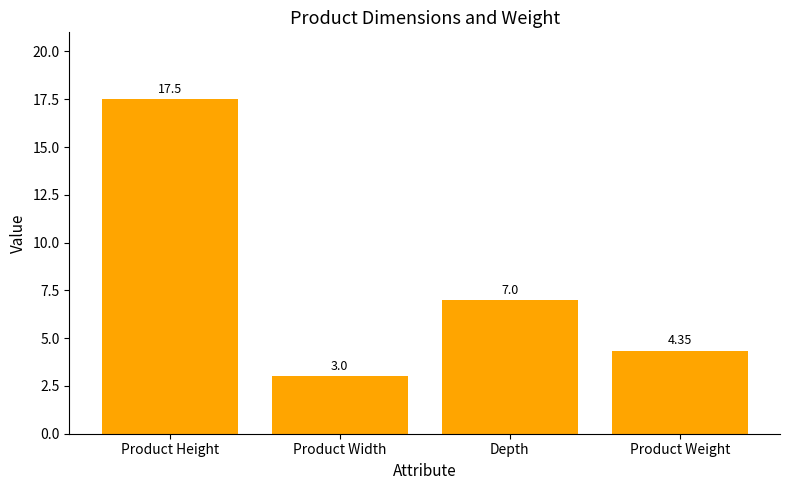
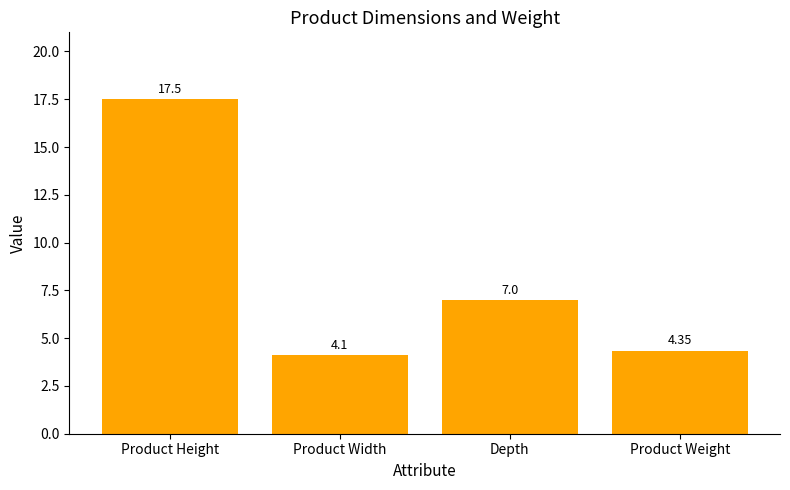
  {
    "Product Height": 17.5,
-   "Product Width": 3.0,
+   "Product Width": 4.1,
    "Depth": 7.0,
    "Product Weight": 4.35
  }
